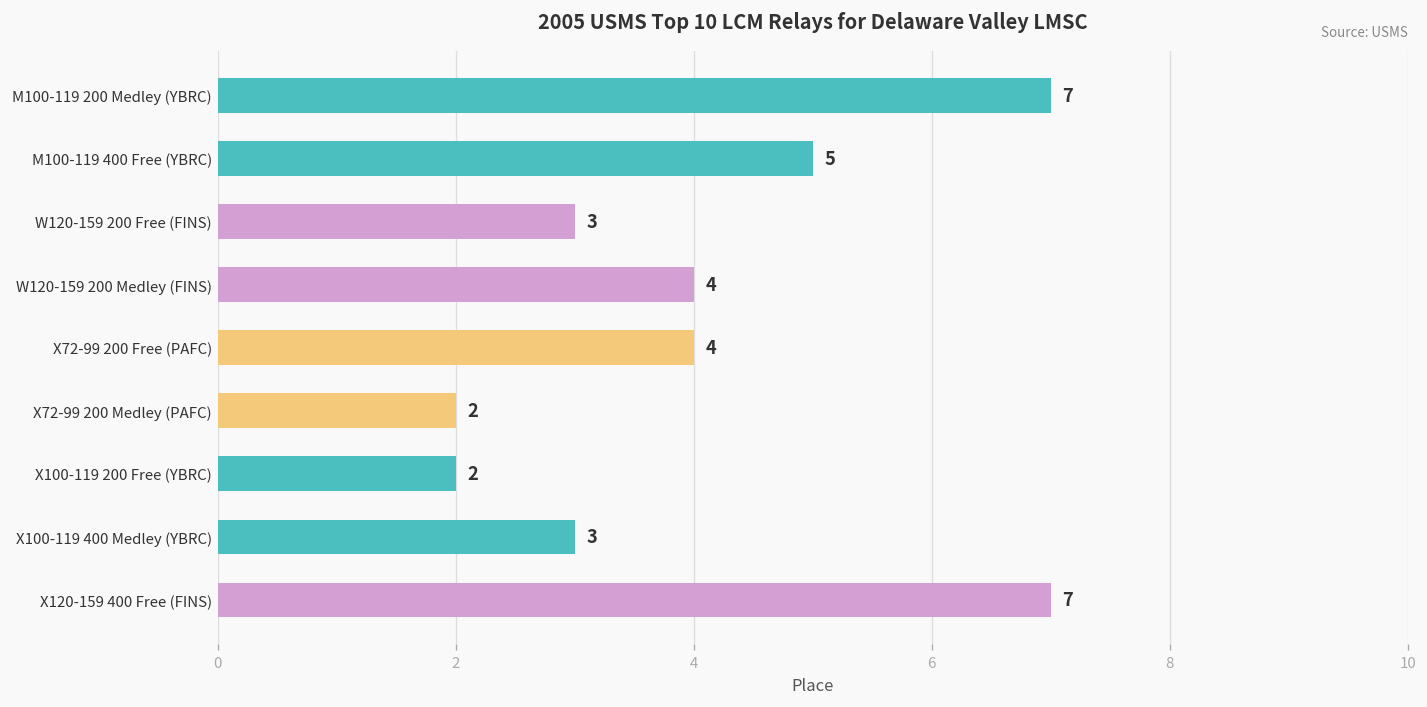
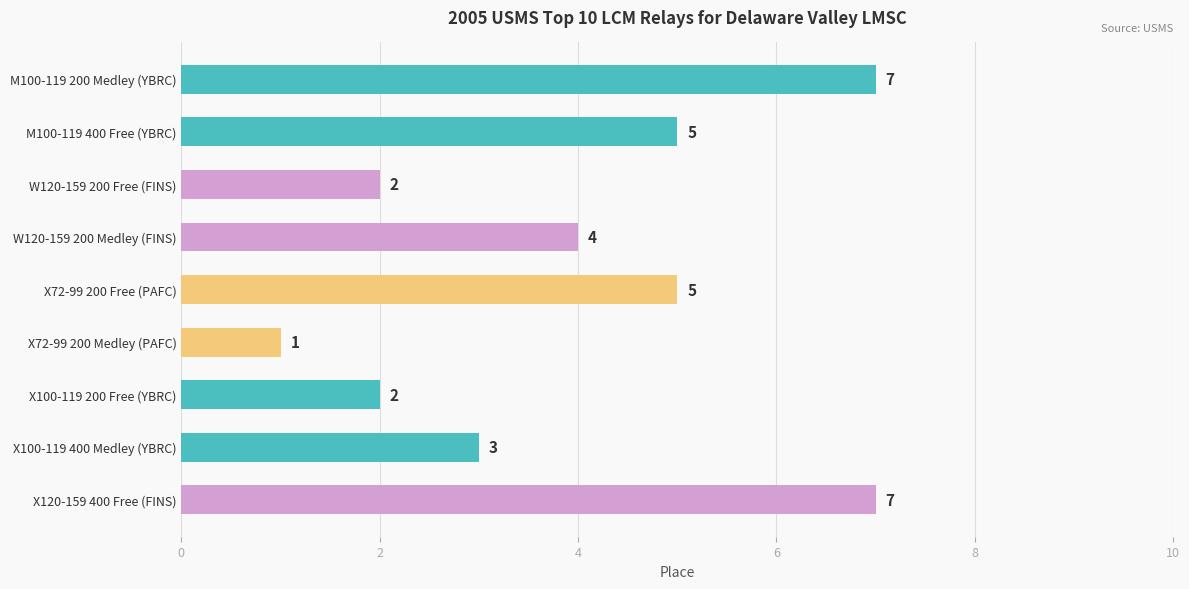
  {
    "M100-119 200 Medley (YBRC)": 7,
    "M100-119 400 Free (YBRC)": 5,
-   "W120-159 200 Free (FINS)": 3,
+   "W120-159 200 Free (FINS)": 2,
    "W120-159 200 Medley (FINS)": 4,
-   "X72-99 200 Free (PAFC)": 4,
-   "X72-99 200 Medley (PAFC)": 2,
+   "X72-99 200 Free (PAFC)": 5,
+   "X72-99 200 Medley (PAFC)": 1,
    "X100-119 200 Free (YBRC)": 2,
    "X100-119 400 Medley (YBRC)": 3,
    "X120-159 400 Free (FINS)": 7
  }
